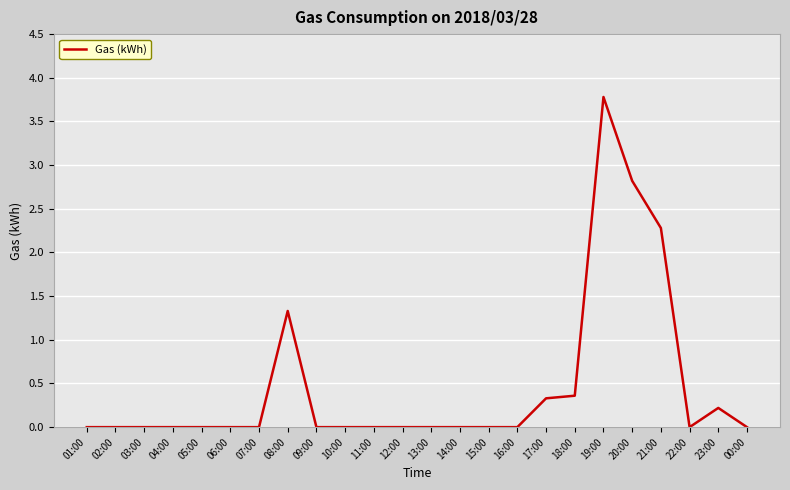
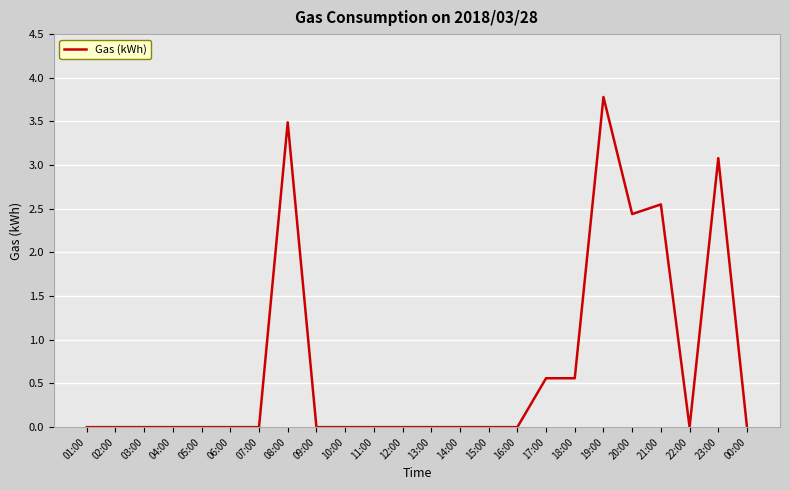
  {
    "01:00": 0.0,
    "02:00": 0.0,
    "03:00": 0.0,
    "04:00": 0.0,
    "05:00": 0.0,
    "06:00": 0.0,
    "07:00": 0.0,
-   "08:00": 1.3,
+   "08:00": 3.5,
    "09:00": 0.0,
    "10:00": 0.0,
    "11:00": 0.0,
    "12:00": 0.0,
    "13:00": 0.0,
    "14:00": 0.0,
    "15:00": 0.0,
    "16:00": 0.0,
-   "17:00": 0.3,
-   "18:00": 0.4,
+   "17:00": 0.6,
+   "18:00": 0.6,
    "19:00": 3.8,
-   "20:00": 2.8,
-   "21:00": 2.3,
+   "20:00": 2.4,
+   "21:00": 2.6,
    "22:00": 0.0,
-   "23:00": 0.2,
+   "23:00": 3.1,
    "00:00": 0.0
  }
